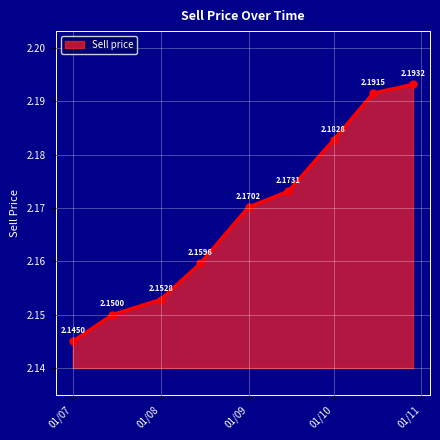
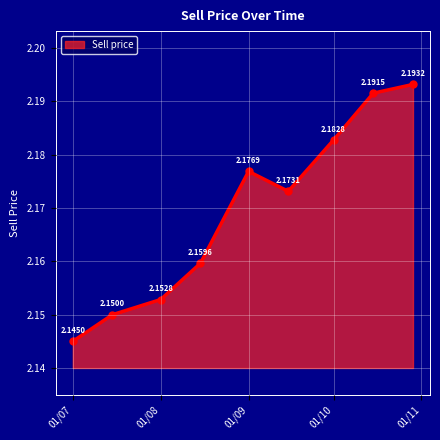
  {
    "01/07": 2.1450,
    "01/08": 2.1528,
-   "01/09": 2.1702,
+   "01/09": 2.1769,
    "01/10": 2.1828
  }
